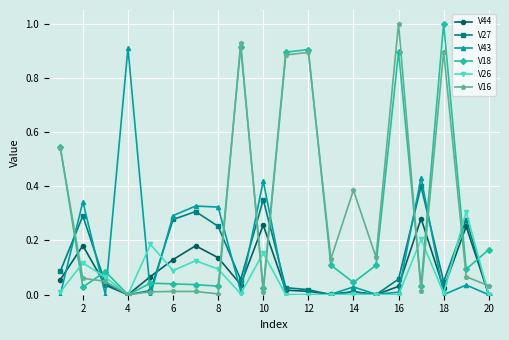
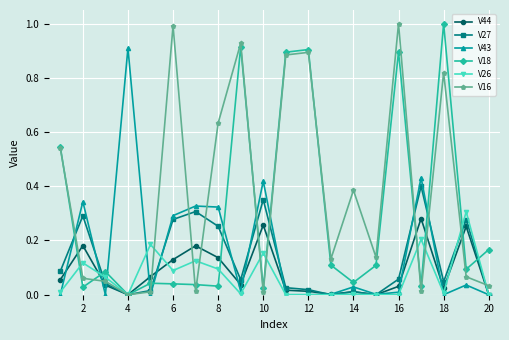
  {
    "V16": {
      "2": 0.06,
-     "6": 0.01,
-     "8": 0.00,
+     "6": 0.99,
+     "8": 0.63,
      "10": 0.01,
      "12": 0.89,
      "14": 0.39,
      "16": 1.00,
-     "18": 0.90,
+     "18": 0.82,
      "20": 0.03
    }
  }
